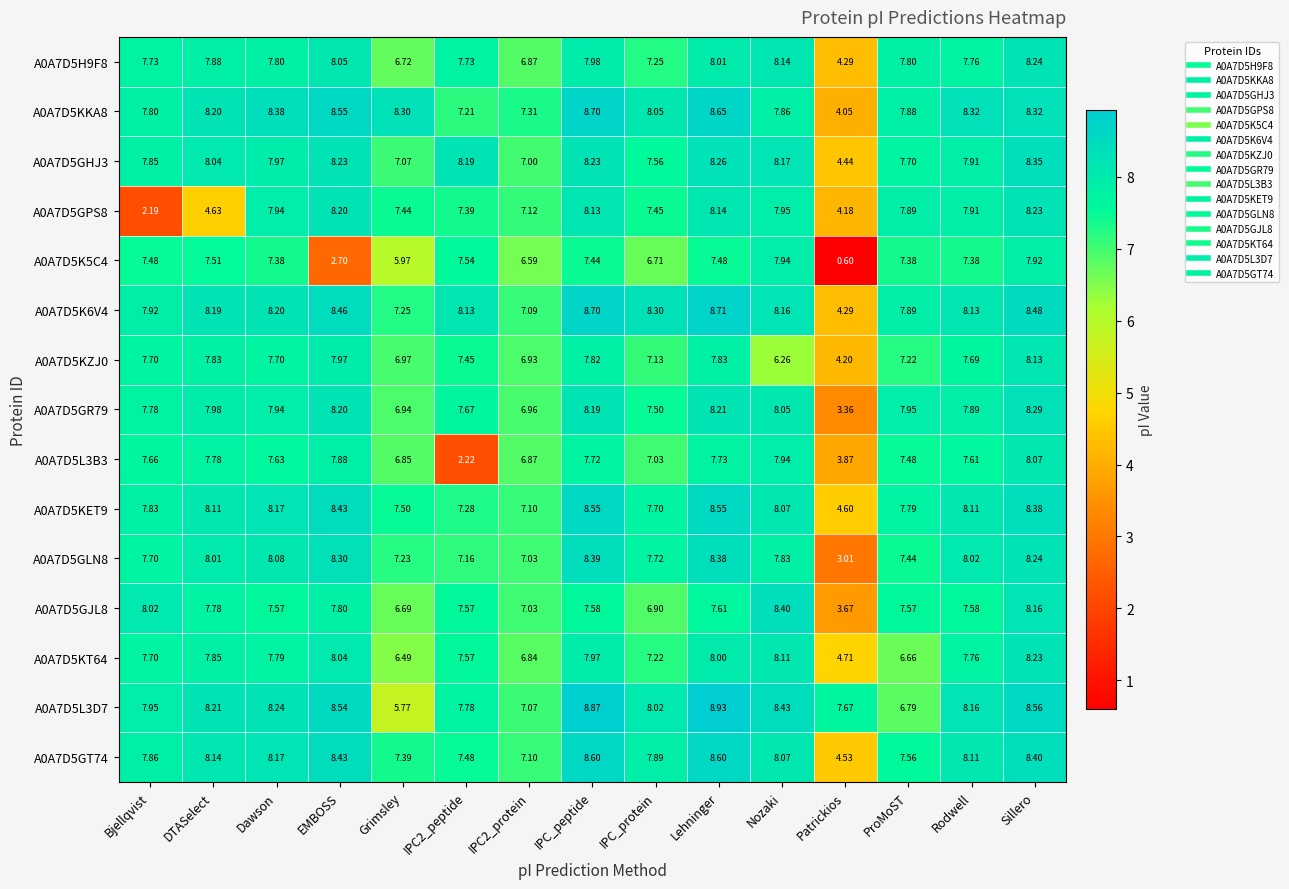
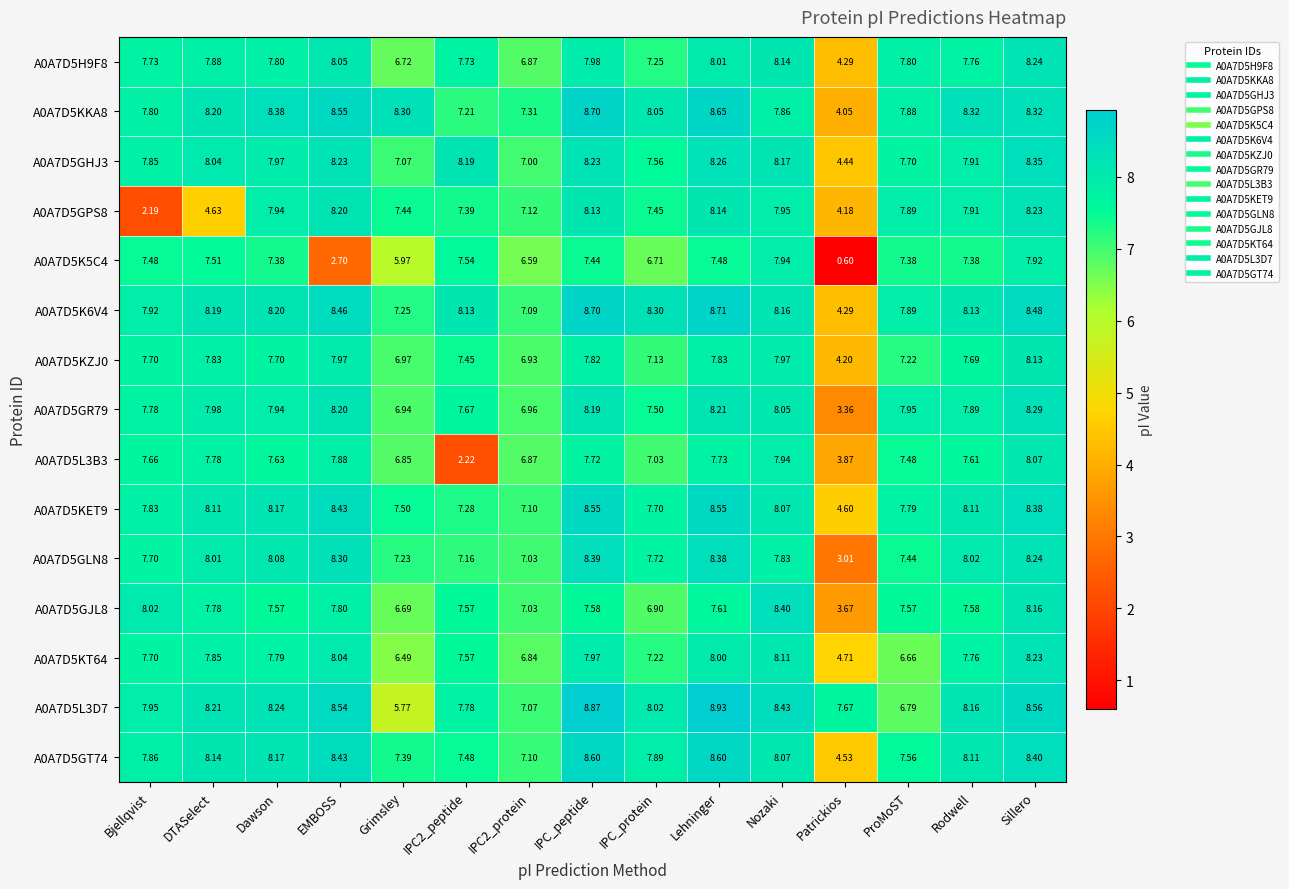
  {
    "A0A7D5KZJ0": {
      "Bjellqvist": 7.70,
      "DTASelect": 7.83,
      "Dawson": 7.70,
      "EMBOSS": 7.97,
      "Grimsley": 6.97,
      "IPC2_peptide": 7.45,
      "IPC2_protein": 6.93,
      "IPC_peptide": 7.82,
      "IPC_protein": 7.13,
      "Lehninger": 7.83,
-     "Nozaki": 6.26,
+     "Nozaki": 7.97,
      "Patrickios": 4.20,
      "ProMoST": 7.22,
      "Rodwell": 7.69,
      "Sillero": 8.13
    }
  }
